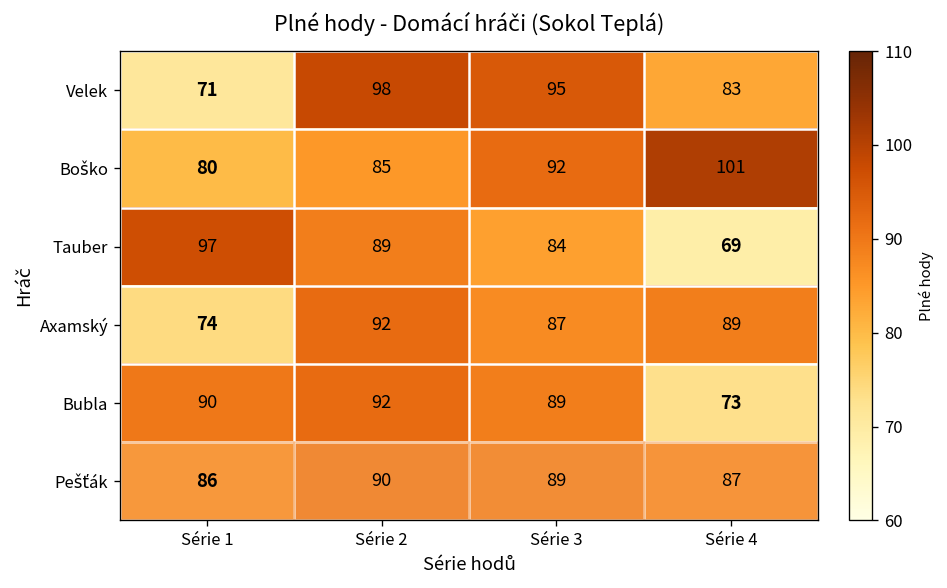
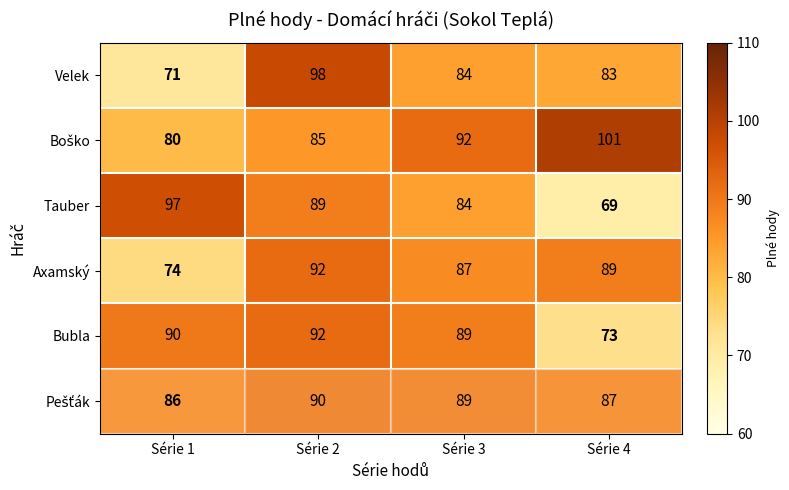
  {
    "Velek": {
      "Série 1": 71,
      "Série 2": 98,
-     "Série 3": 95,
+     "Série 3": 84,
      "Série 4": 83
    },
    "Boško": {
      "Série 1": 80,
      "Série 2": 85,
      "Série 3": 92,
      "Série 4": 101
    },
    "Tauber": {
      "Série 1": 97,
      "Série 2": 89,
      "Série 3": 84,
      "Série 4": 69
    },
    "Axamský": {
      "Série 1": 74,
      "Série 2": 92,
      "Série 3": 87,
      "Série 4": 89
    },
    "Bubla": {
      "Série 1": 90,
      "Série 2": 92,
      "Série 3": 89,
      "Série 4": 73
    },
    "Pešťák": {
      "Série 1": 86,
      "Série 2": 90,
      "Série 3": 89,
      "Série 4": 87
    }
  }
